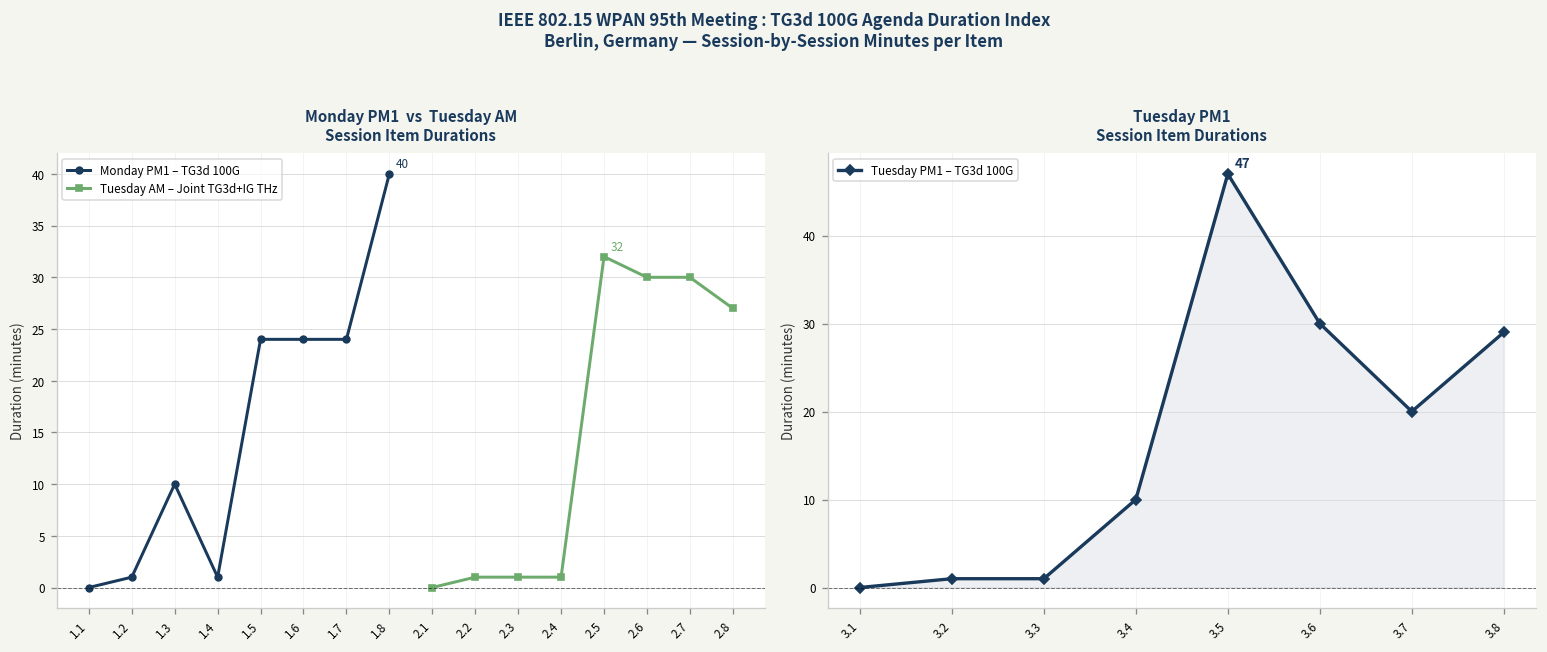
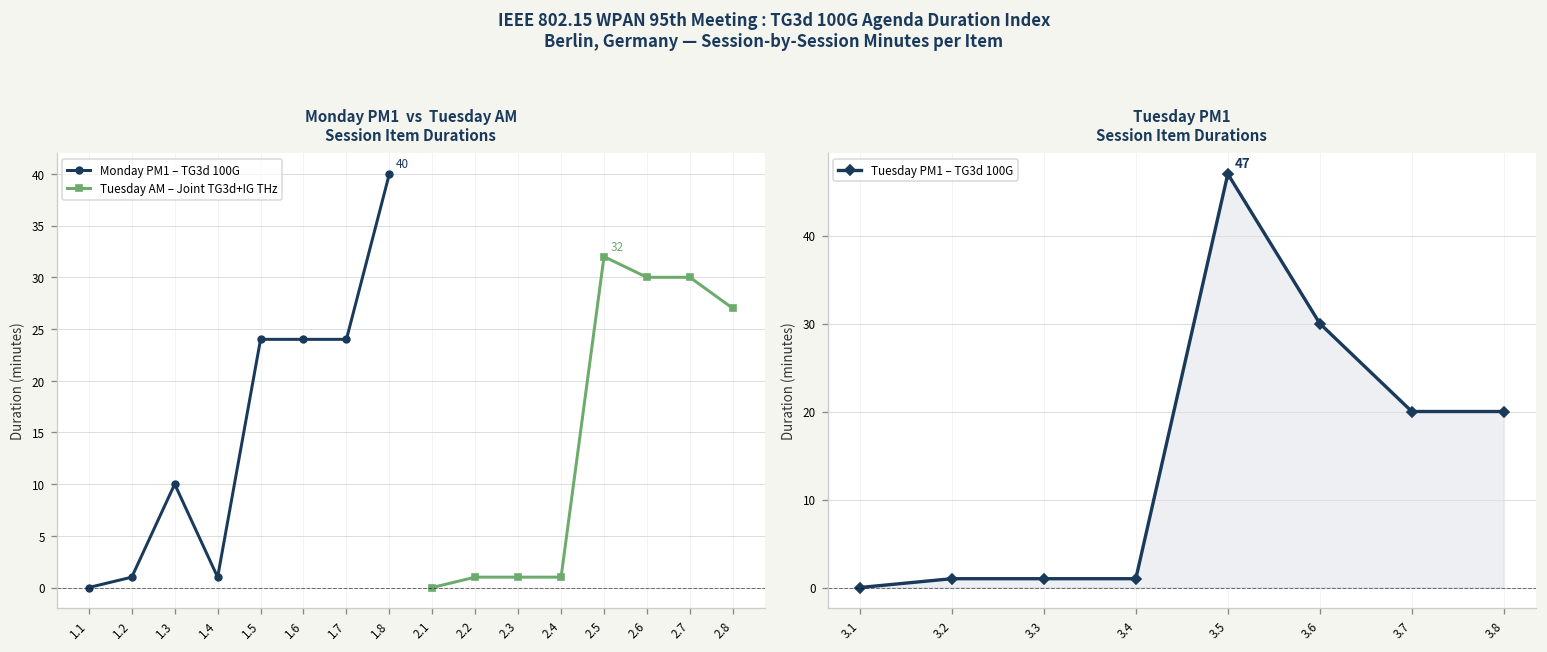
  {
    "Monday PM1 vs Tuesday AM Session Item Durations": {
      "Monday PM1 – TG3d 100G": {
        "1.8": 40
      },
      "Tuesday AM – Joint TG3d+IG THz": {
        "2.5": 32
      }
    },
    "Tuesday PM1 Session Item Durations": {
      "3.1": 0,
      "3.2": 1,
      "3.3": 1,
-     "3.4": 10,
+     "3.4": 1,
      "3.6": 30,
      "3.7": 20,
-     "3.8": 29
+     "3.8": 20
    }
  }
